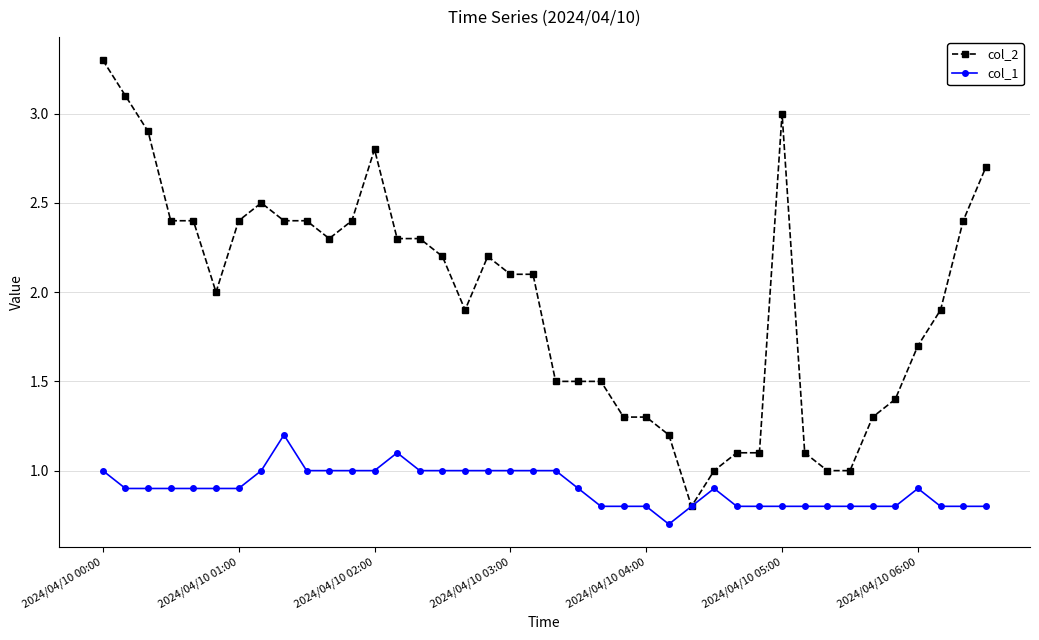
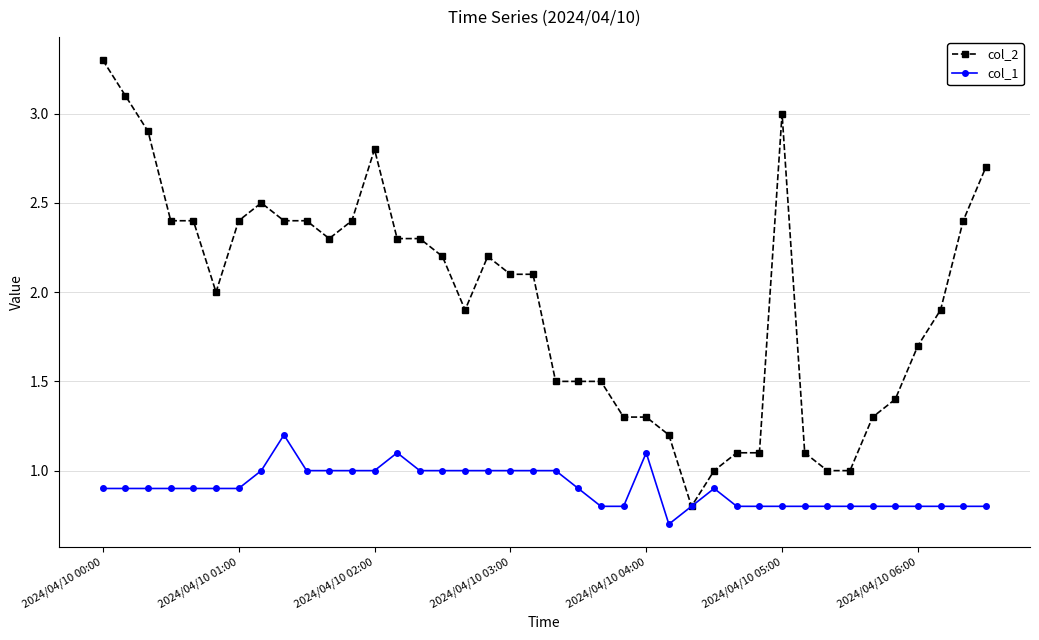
  {
    "col_2": {
      "2024/04/10 00:00": 3.3,
      "2024/04/10 01:00": 2.4,
      "2024/04/10 02:00": 2.8,
      "2024/04/10 03:00": 2.1,
      "2024/04/10 04:00": 1.3,
      "2024/04/10 05:00": 3.0,
      "2024/04/10 06:00": 1.7
    },
    "col_1": {
-     "2024/04/10 00:00": 1.0,
+     "2024/04/10 00:00": 0.9,
      "2024/04/10 01:00": 0.9,
      "2024/04/10 02:00": 1.0,
      "2024/04/10 03:00": 1.0,
-     "2024/04/10 04:00": 0.8,
+     "2024/04/10 04:00": 1.1,
      "2024/04/10 05:00": 0.8,
-     "2024/04/10 06:00": 0.9
+     "2024/04/10 06:00": 0.8
    }
  }
